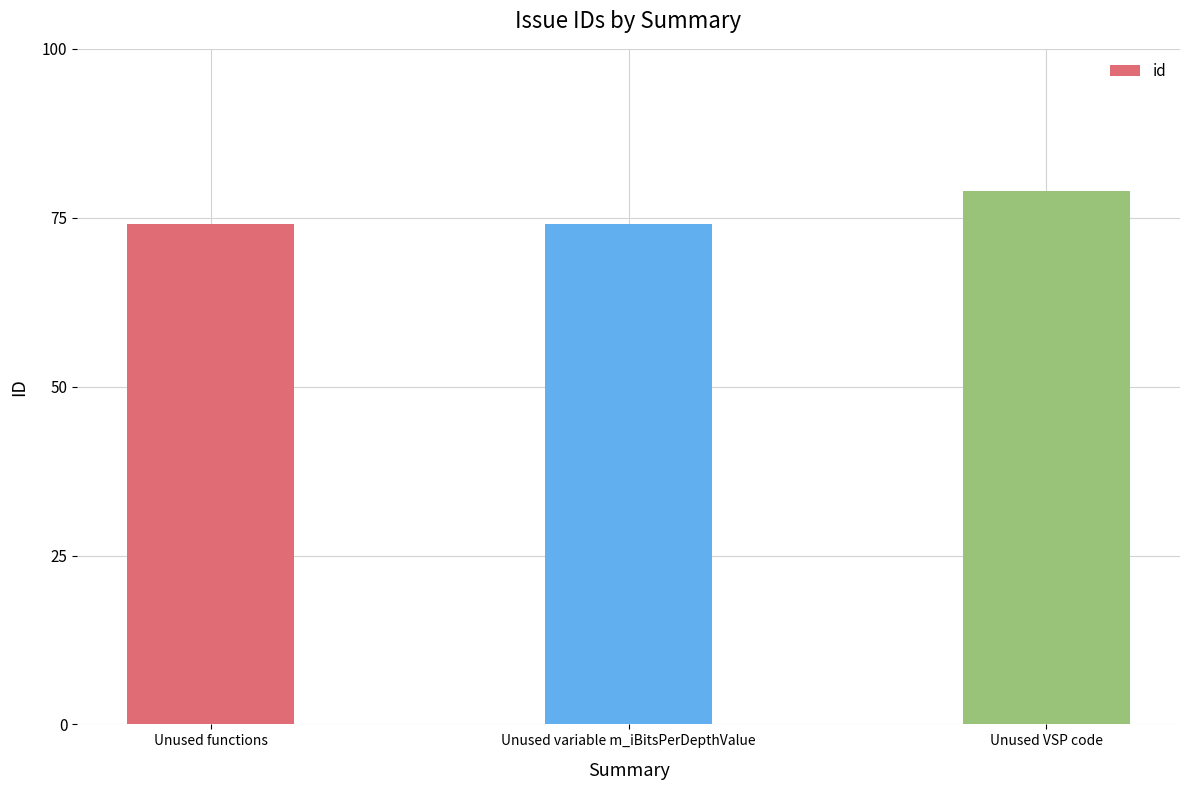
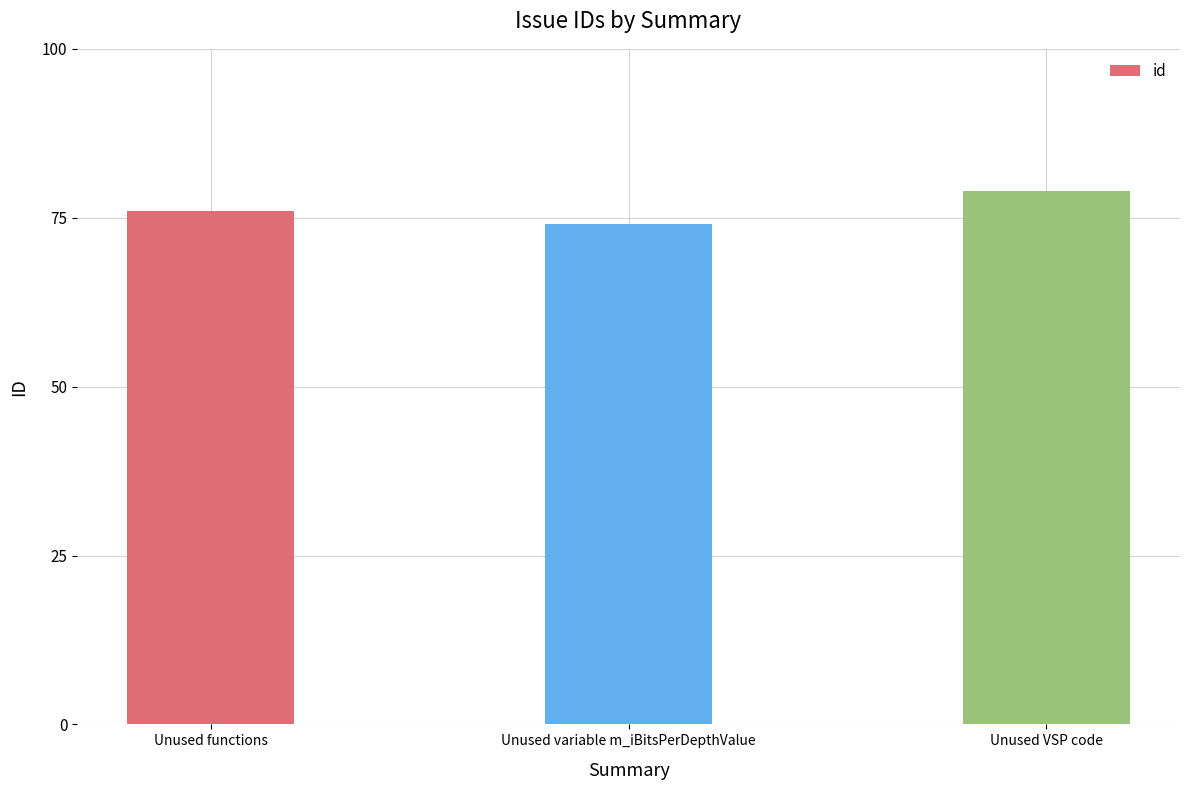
  {
-   "Unused functions": 74,
+   "Unused functions": 76,
    "Unused variable m_iBitsPerDepthValue": 74,
    "Unused VSP code": 79
  }
